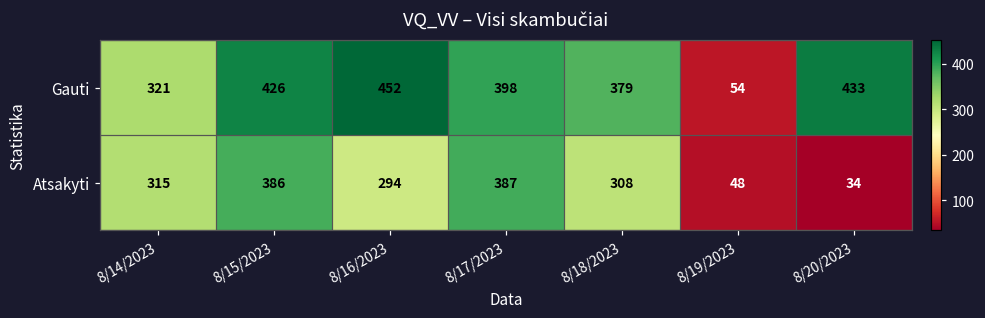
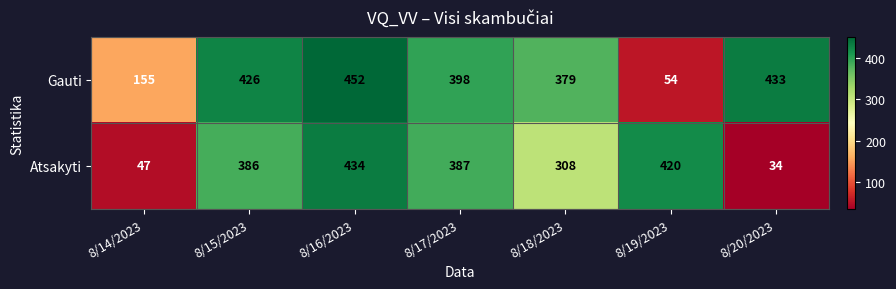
  {
    "Gauti": {
-     "8/14/2023": 321,
+     "8/14/2023": 155,
      "8/15/2023": 426,
      "8/16/2023": 452,
      "8/17/2023": 398,
      "8/18/2023": 379,
      "8/19/2023": 54,
      "8/20/2023": 433
    },
    "Atsakyti": {
-     "8/14/2023": 315,
+     "8/14/2023": 47,
      "8/15/2023": 386,
-     "8/16/2023": 294,
+     "8/16/2023": 434,
      "8/17/2023": 387,
      "8/18/2023": 308,
-     "8/19/2023": 48,
+     "8/19/2023": 420,
      "8/20/2023": 34
    }
  }
